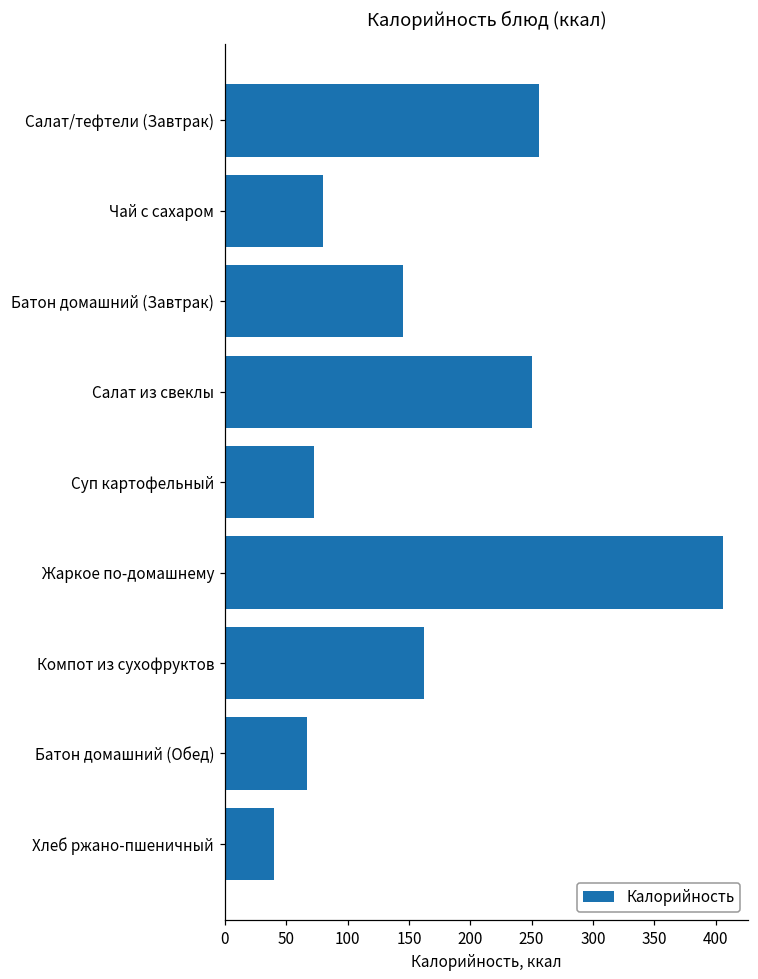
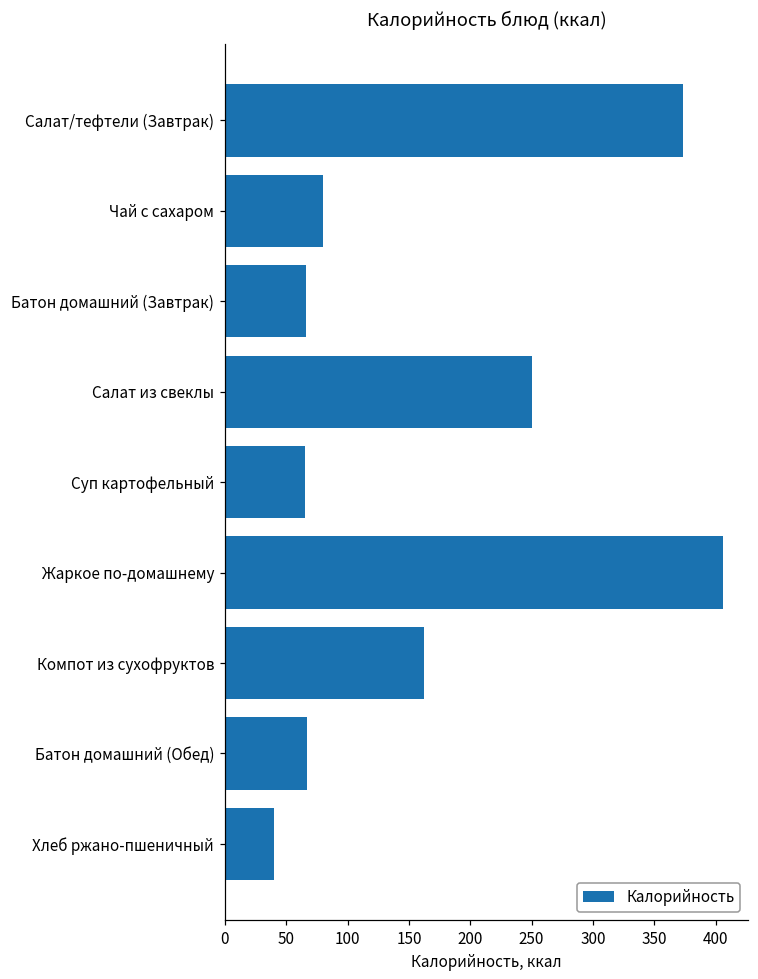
  {
-   "Салат/тефтели (Завтрак)": 256,
+   "Салат/тефтели (Завтрак)": 373,
    "Чай с сахаром": 80,
-   "Батон домашний (Завтрак)": 145,
+   "Батон домашний (Завтрак)": 66,
    "Салат из свеклы": 250,
-   "Суп картофельный": 73,
+   "Суп картофельный": 65,
    "Жаркое по-домашнему": 406,
    "Компот из сухофруктов": 162,
    "Батон домашний (Обед)": 67,
    "Хлеб ржано-пшеничный": 40
  }
